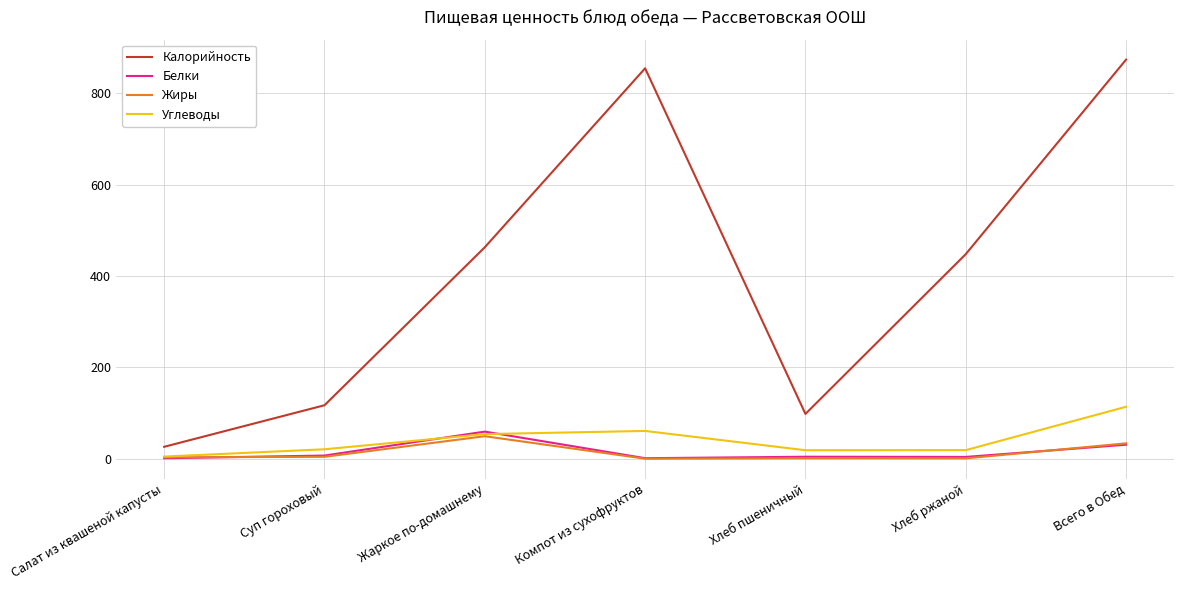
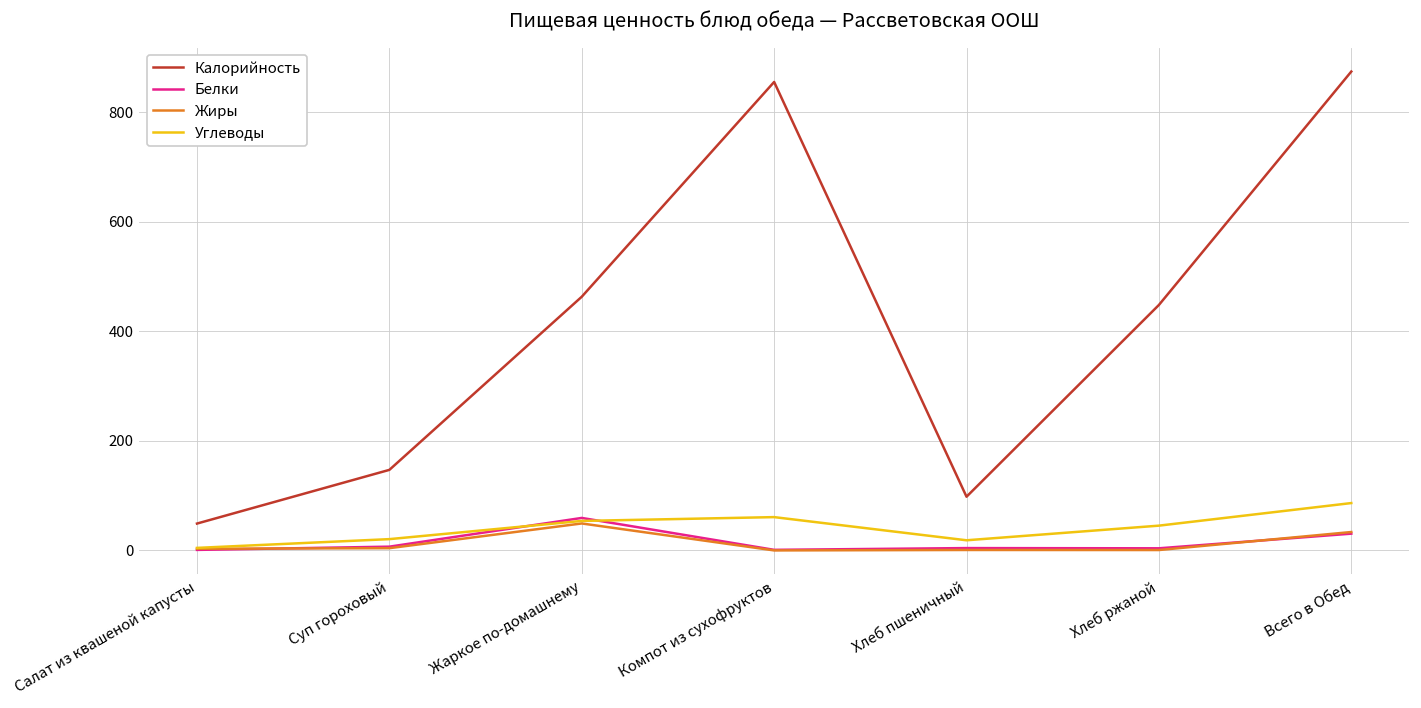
  {
    "Калорийность": {
-     "Салат из квашеной капусты": 30,
-     "Суп гороховый": 120,
+     "Салат из квашеной капусты": 50,
+     "Суп гороховый": 150,
      "Жаркое по-домашнему": 460,
      "Компот из сухофруктов": 860,
      "Хлеб пшеничный": 100,
      "Хлеб ржаной": 450,
      "Всего в Обед": 870
    },
    "Углеводы": {
      "Суп гороховый": 20,
      "Компот из сухофруктов": 60,
      "Хлеб пшеничный": 20,
-     "Хлеб ржаной": 20,
-     "Всего в Обед": 110
+     "Хлеб ржаной": 50,
+     "Всего в Обед": 90
    }
  }
